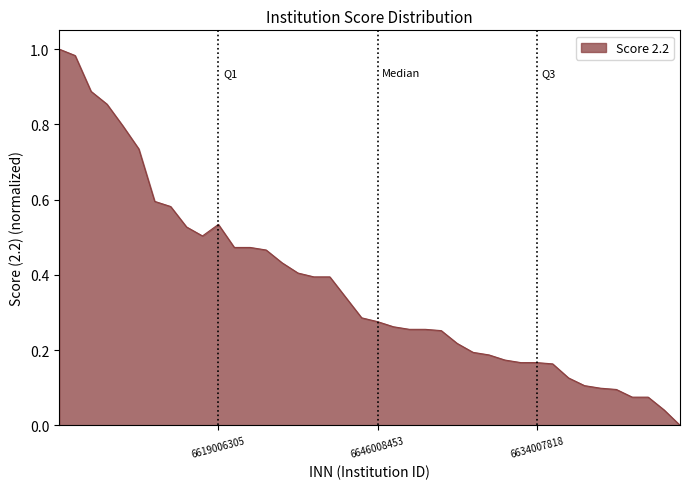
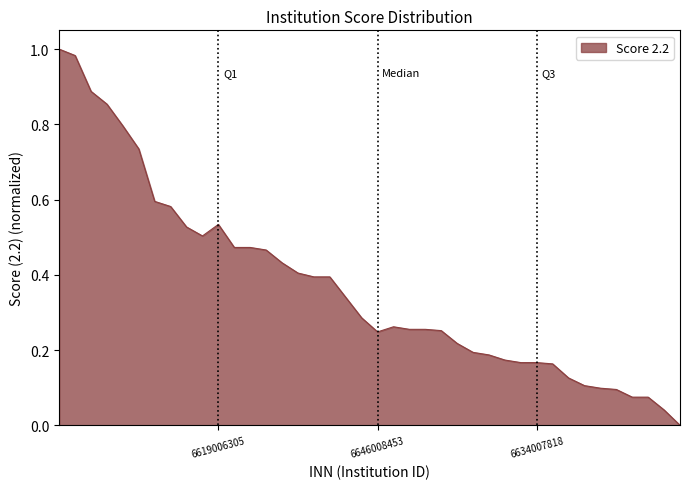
  {
    "6619006305": 0.53,
-   "6646008453": 0.28,
+   "6646008453": 0.25,
    "6634007818": 0.17
  }
